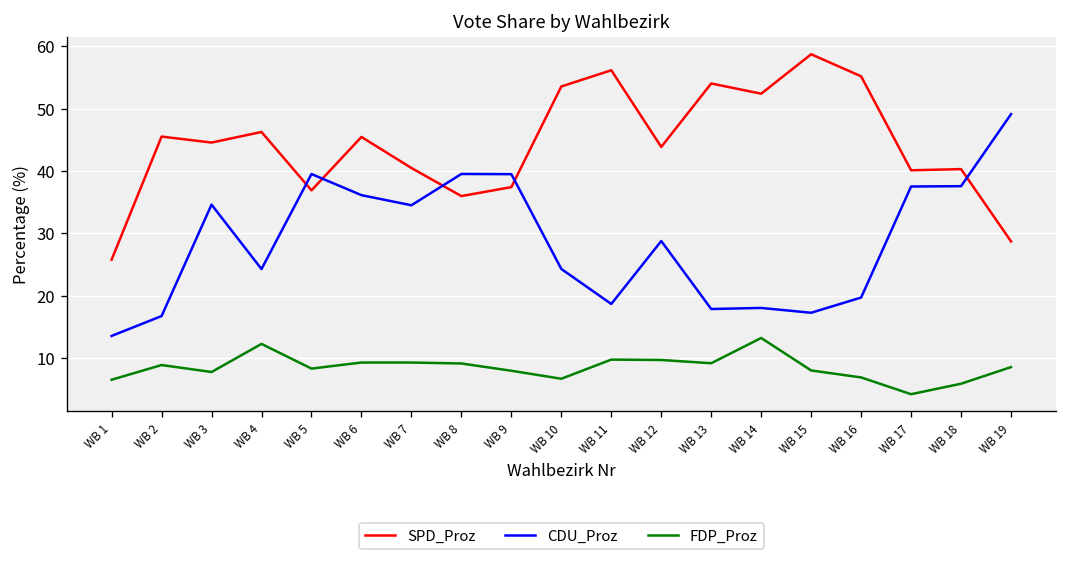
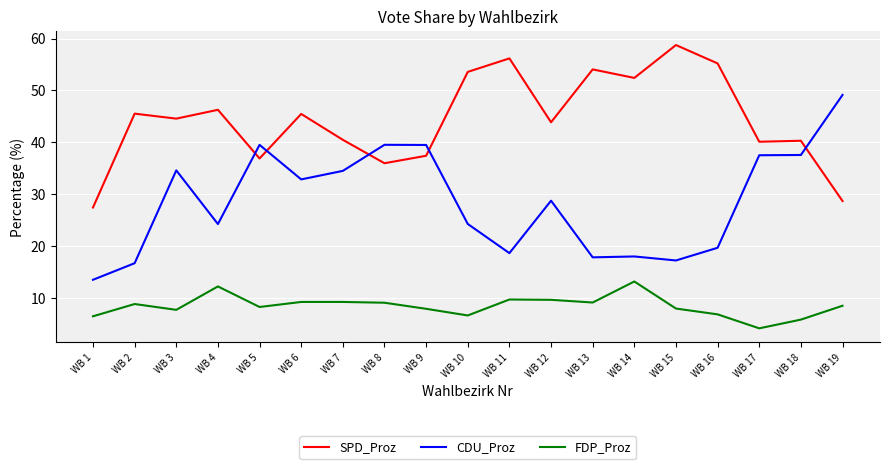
  {
    "SPD_Proz": {
-     "WB 1": 26,
+     "WB 1": 27,
      "WB 2": 46,
      "WB 3": 45,
      "WB 4": 46,
      "WB 5": 37,
      "WB 6": 45,
      "WB 7": 40,
      "WB 8": 36,
      "WB 9": 37,
      "WB 10": 54,
      "WB 11": 56,
      "WB 12": 44,
      "WB 13": 54,
      "WB 14": 52,
      "WB 15": 59,
      "WB 16": 55,
      "WB 17": 40,
      "WB 18": 40,
      "WB 19": 29
    },
    "CDU_Proz": {
      "WB 1": 14,
      "WB 2": 17,
      "WB 3": 35,
      "WB 4": 24,
      "WB 5": 40,
-     "WB 6": 36,
+     "WB 6": 33,
      "WB 7": 35,
      "WB 8": 40,
      "WB 9": 40,
      "WB 10": 24,
      "WB 11": 19,
      "WB 12": 29,
      "WB 13": 18,
      "WB 14": 18,
      "WB 15": 17,
      "WB 16": 20,
      "WB 17": 38,
      "WB 18": 38,
      "WB 19": 49
    },
    "FDP_Proz": {
      "WB 1": 7,
      "WB 2": 9,
      "WB 3": 8,
      "WB 4": 12,
      "WB 5": 8,
      "WB 6": 9,
      "WB 7": 9,
      "WB 8": 9,
      "WB 9": 8,
      "WB 10": 7,
      "WB 11": 10,
      "WB 12": 10,
      "WB 13": 9,
      "WB 14": 13,
      "WB 15": 8,
      "WB 16": 7,
      "WB 17": 4,
      "WB 18": 6,
      "WB 19": 9
    }
  }
